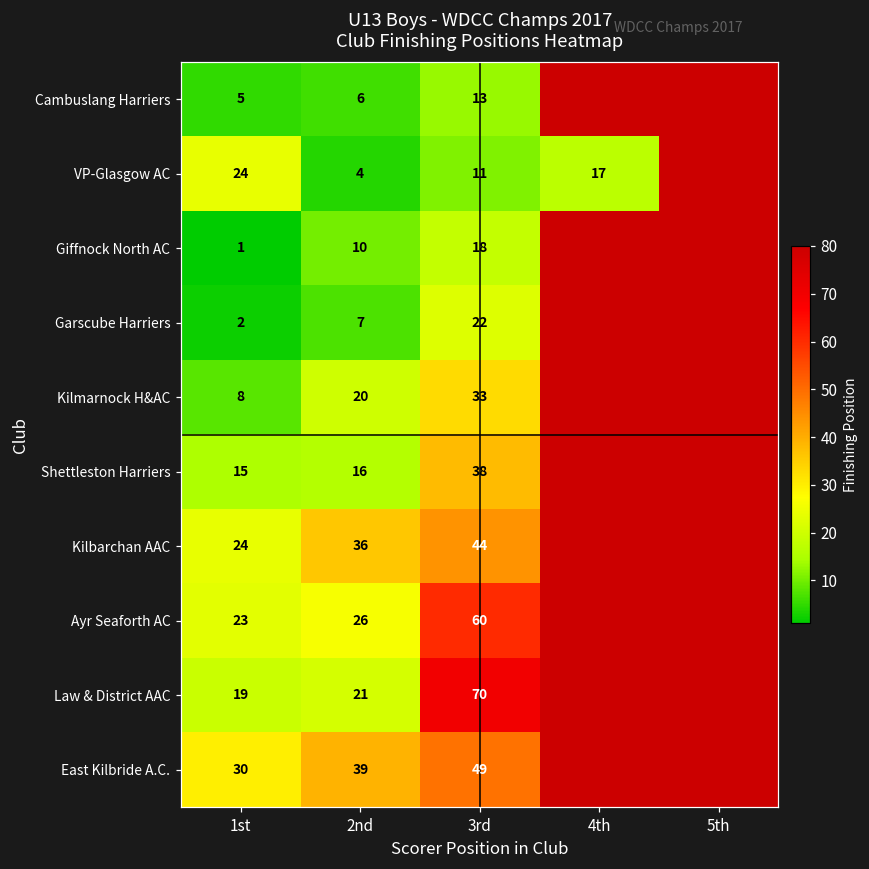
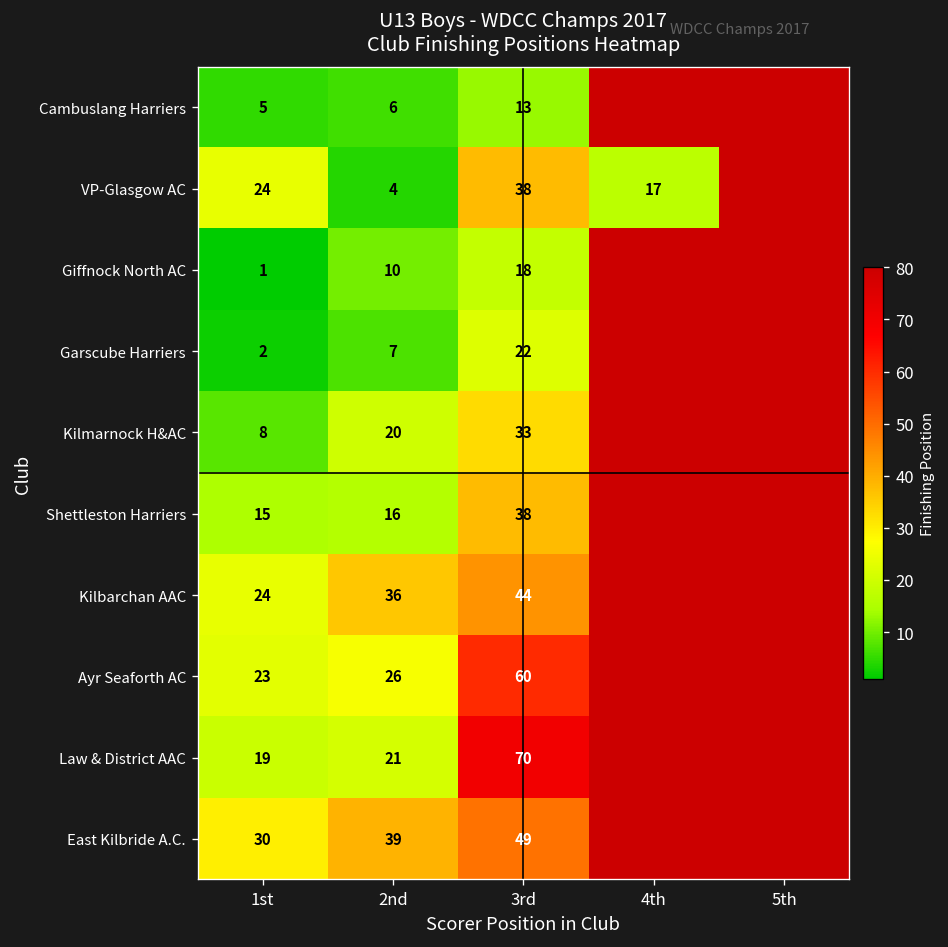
  {
    "Cambuslang Harriers": {
      "1st": 5,
      "2nd": 6,
      "3rd": 13
    },
    "VP-Glasgow AC": {
      "1st": 24,
      "2nd": 4,
-     "3rd": 11,
+     "3rd": 38,
      "4th": 17
    },
    "Giffnock North AC": {
      "1st": 1,
      "2nd": 10,
      "3rd": 18
    },
    "Garscube Harriers": {
      "1st": 2,
      "2nd": 7,
      "3rd": 22
    },
    "Kilmarnock H&AC": {
      "1st": 8,
      "2nd": 20,
      "3rd": 33
    },
    "Shettleston Harriers": {
      "1st": 15,
      "2nd": 16,
      "3rd": 38
    },
    "Kilbarchan AAC": {
      "1st": 24,
      "2nd": 36,
      "3rd": 44
    },
    "Ayr Seaforth AC": {
      "1st": 23,
      "2nd": 26,
      "3rd": 60
    },
    "Law & District AAC": {
      "1st": 19,
      "2nd": 21,
      "3rd": 70
    },
    "East Kilbride A.C.": {
      "1st": 30,
      "2nd": 39,
      "3rd": 49
    }
  }
